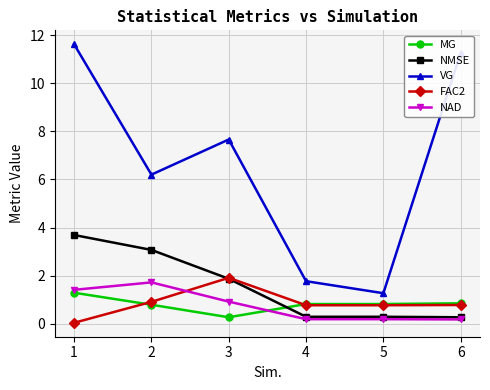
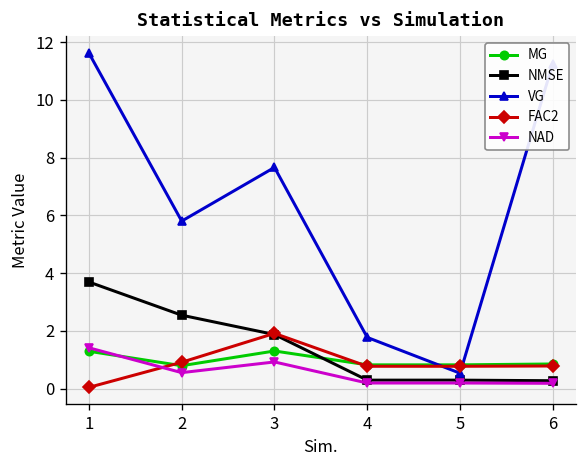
  {
    "MG": {
      "1": 1.3,
      "2": 0.8,
-     "3": 0.3
+     "3": 1.3
    },
    "NMSE": {
      "1": 3.7,
-     "2": 3.1
+     "2": 2.5
    },
    "VG": {
      "1": 11.6,
-     "2": 6.2,
+     "2": 5.8,
      "3": 7.7,
      "4": 1.8,
-     "5": 1.3
+     "5": 0.5
    },
    "FAC2": {
      "1": 0.0,
      "2": 0.9
    },
    "NAD": {
      "1": 1.4,
-     "2": 1.7,
+     "2": 0.6,
      "3": 0.9
    }
  }
